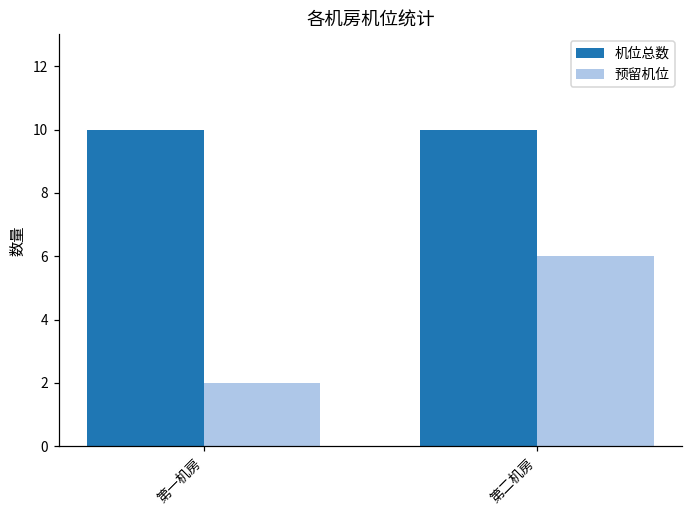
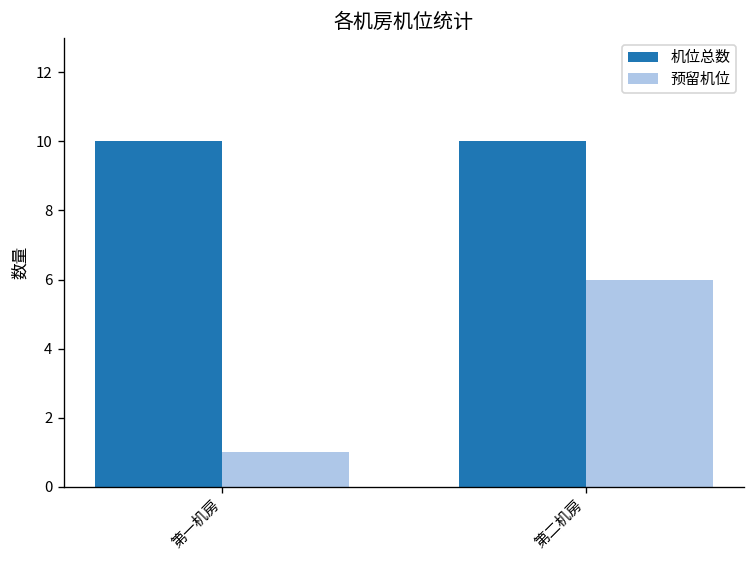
  {
    "机位总数": {
      "第一机房": 10,
      "第二机房": 10
    },
    "预留机位": {
-     "第一机房": 2,
+     "第一机房": 1,
      "第二机房": 6
    }
  }
